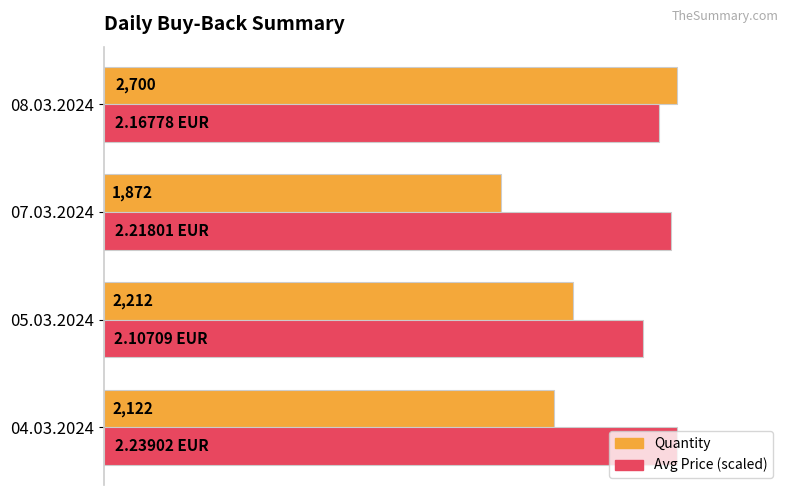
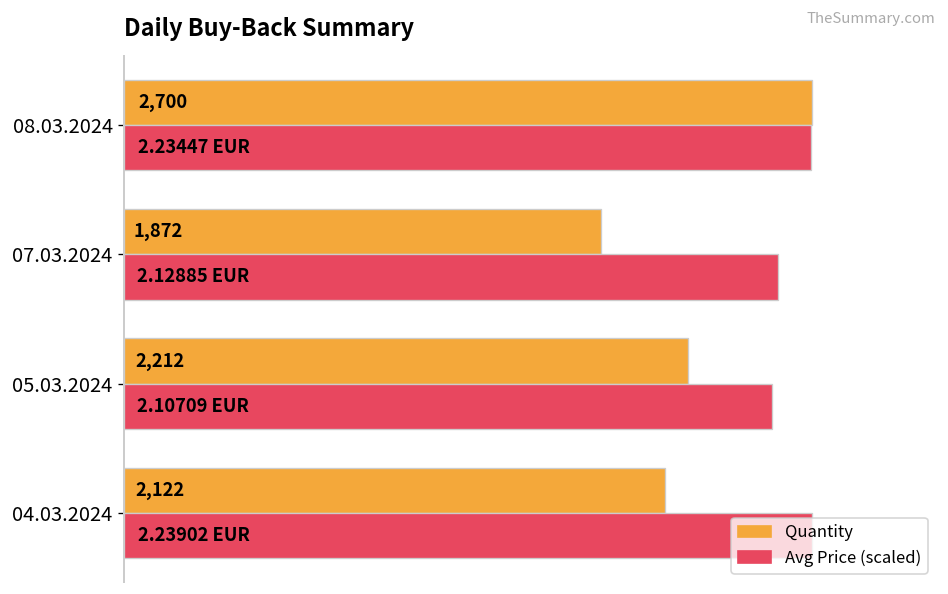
  {
    "Quantity": {
      "08.03.2024": "2,700",
      "07.03.2024": "1,872",
      "05.03.2024": "2,212",
      "04.03.2024": "2,122"
    },
    "Avg Price (scaled)": {
-     "08.03.2024": "2.16778",
-     "07.03.2024": "2.21801"
+     "08.03.2024": "2.23447",
+     "07.03.2024": "2.12885"
    }
  }
